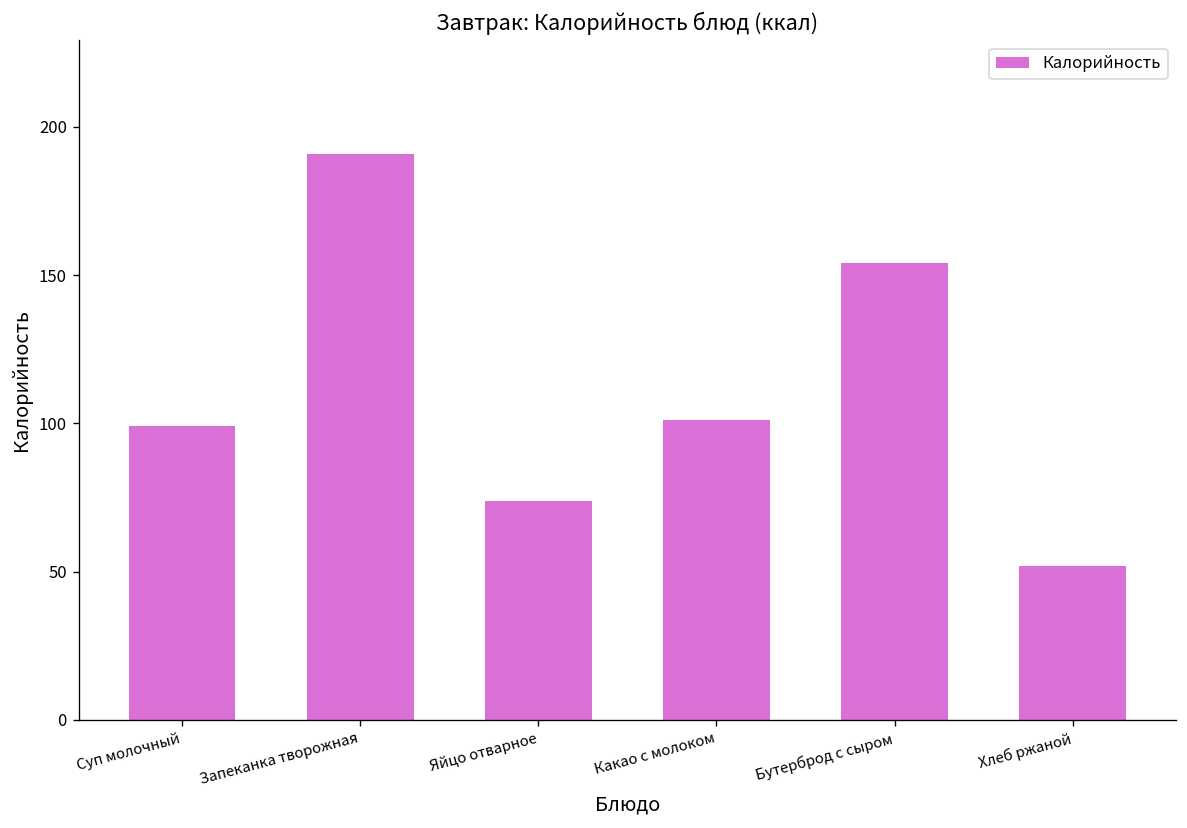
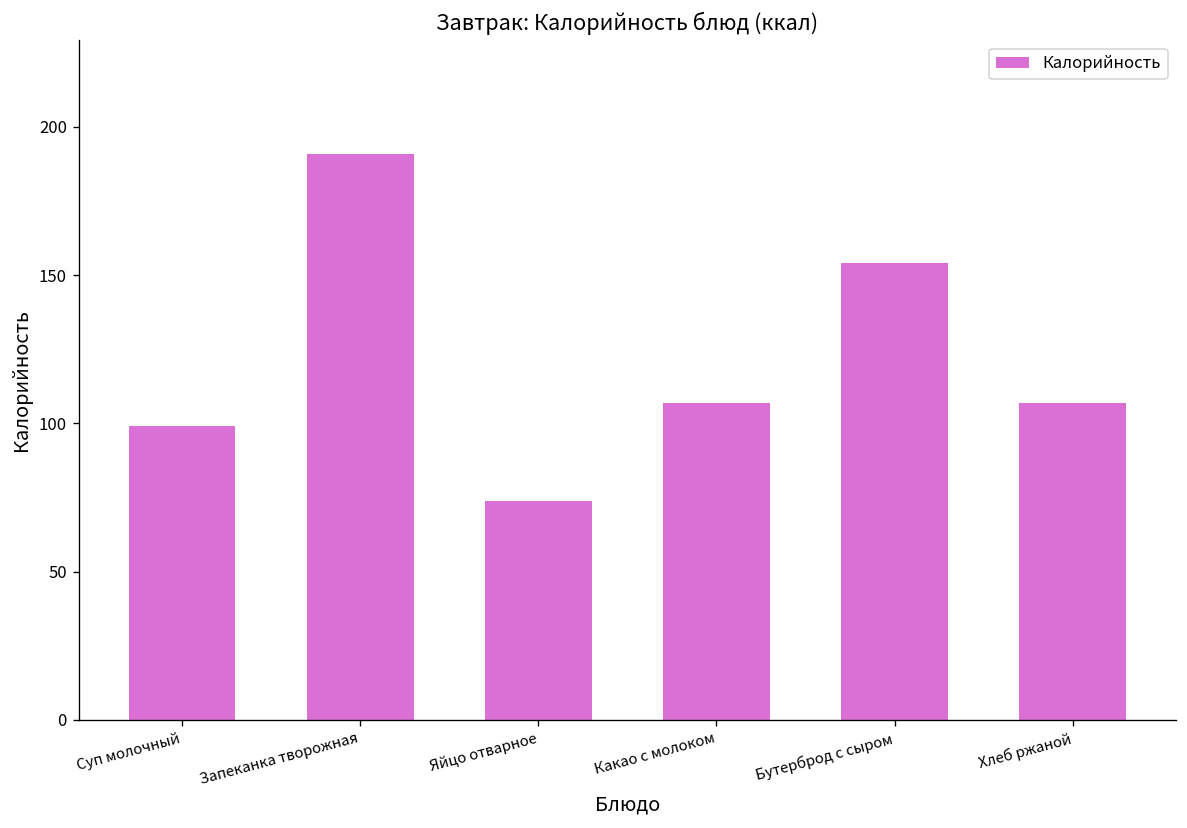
  {
    "Суп молочный": 99,
    "Запеканка творожная": 191,
    "Яйцо отварное": 74,
-   "Какао с молоком": 101,
+   "Какао с молоком": 107,
    "Бутерброд с сыром": 154,
-   "Хлеб ржаной": 52
+   "Хлеб ржаной": 107
  }
